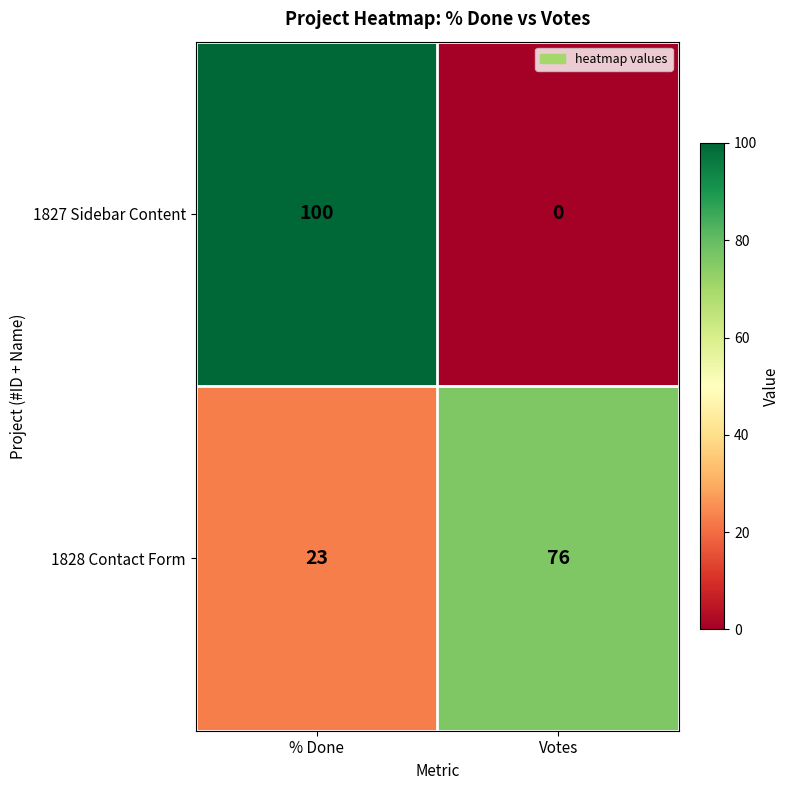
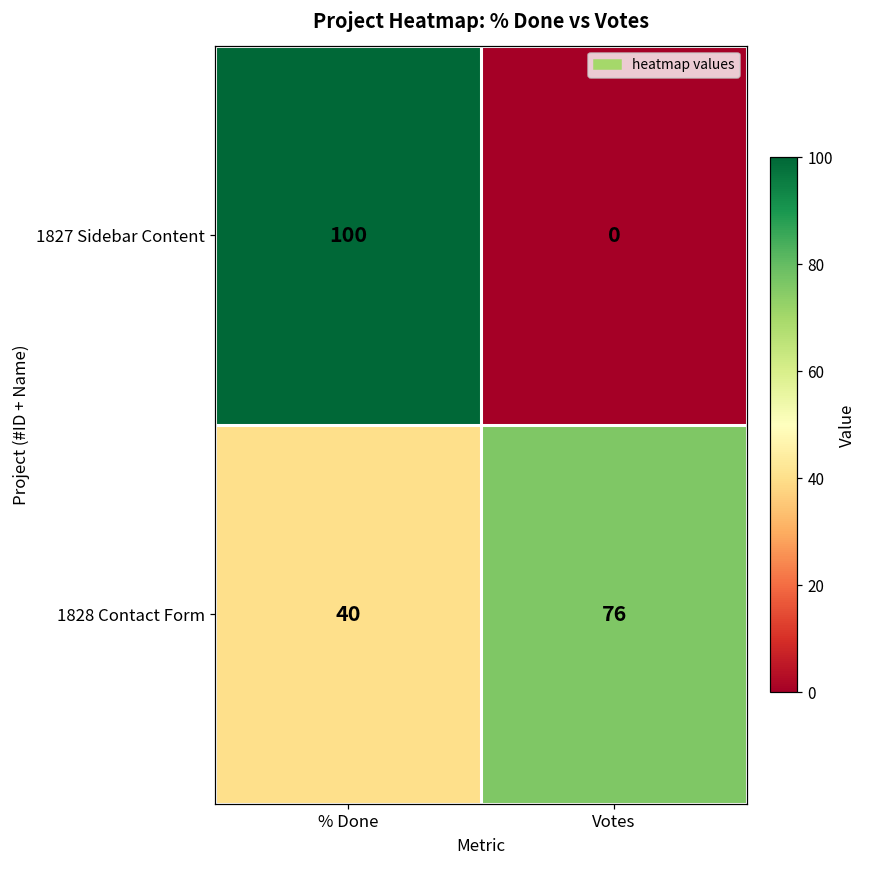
  {
    "1827 Sidebar Content": {
      "% Done": 100,
      "Votes": 0
    },
    "1828 Contact Form": {
-     "% Done": 23,
+     "% Done": 40,
      "Votes": 76
    }
  }
